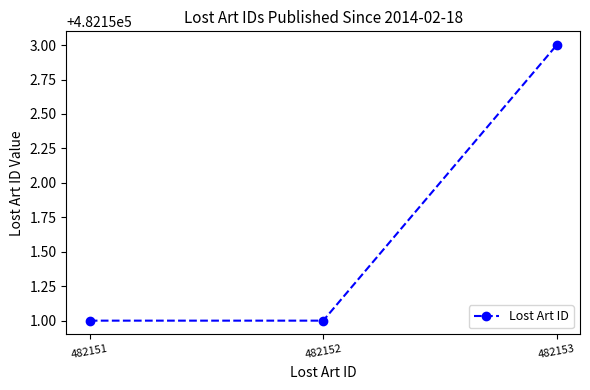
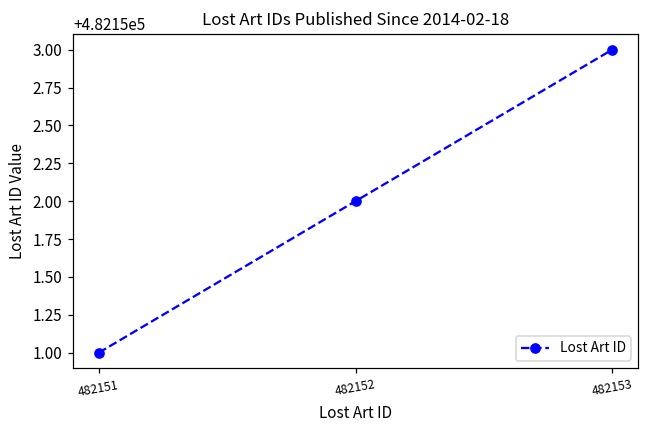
  {
    "482151": 482151,
-   "482152": 482151,
+   "482152": 482152,
    "482153": 482153
  }
